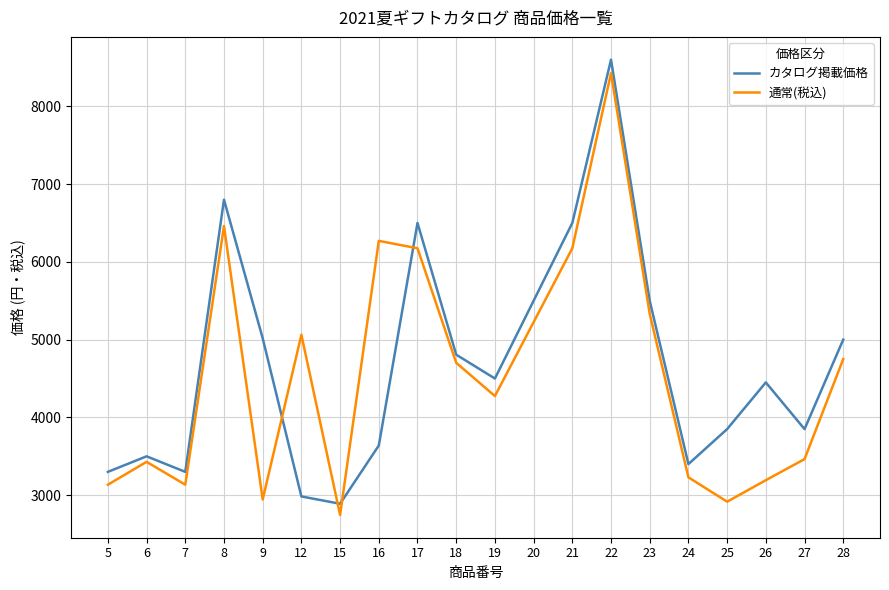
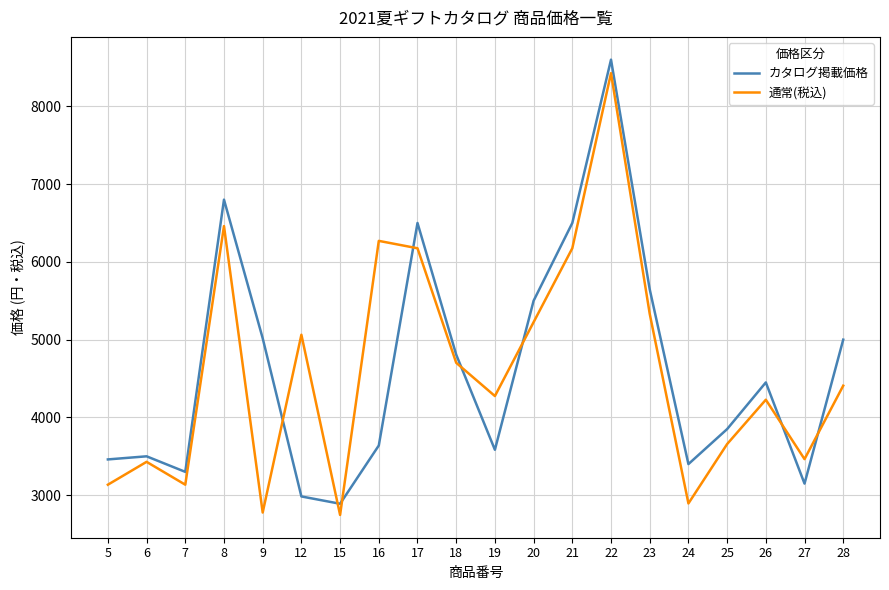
  {
    "カタログ掲載価格": {
-     "5": 3300,
+     "5": 3500,
      "6": 3500,
      "7": 3300,
      "8": 6800,
      "9": 5000,
      "12": 3000,
      "15": 2900,
      "16": 3600,
      "17": 6500,
      "18": 4800,
-     "19": 4500,
+     "19": 3600,
      "20": 5500,
      "21": 6500,
      "22": 8600,
-     "23": 5500,
+     "23": 5600,
      "24": 3400,
      "25": 3900,
      "26": 4500,
-     "27": 3900,
+     "27": 3100,
      "28": 5000
    },
    "通常(税込)": {
      "5": 3100,
      "6": 3400,
      "7": 3100,
      "8": 6500,
-     "9": 2900,
+     "9": 2800,
      "12": 5100,
      "15": 2700,
      "16": 6300,
      "17": 6200,
      "18": 4700,
      "19": 4300,
      "20": 5200,
      "21": 6200,
      "22": 8400,
      "23": 5300,
-     "24": 3200,
-     "25": 2900,
-     "26": 3200,
+     "24": 2900,
+     "25": 3700,
+     "26": 4200,
      "27": 3500,
-     "28": 4800
+     "28": 4400
    }
  }
